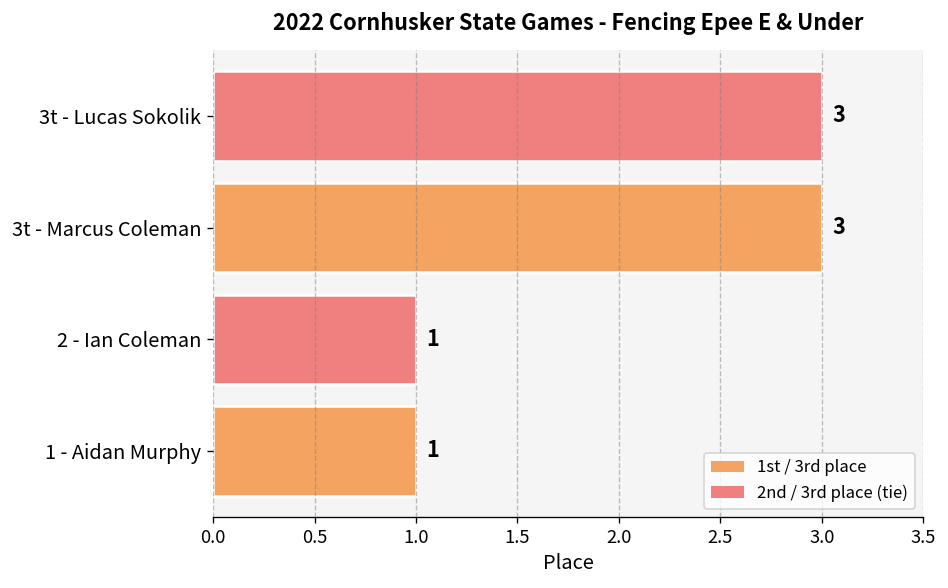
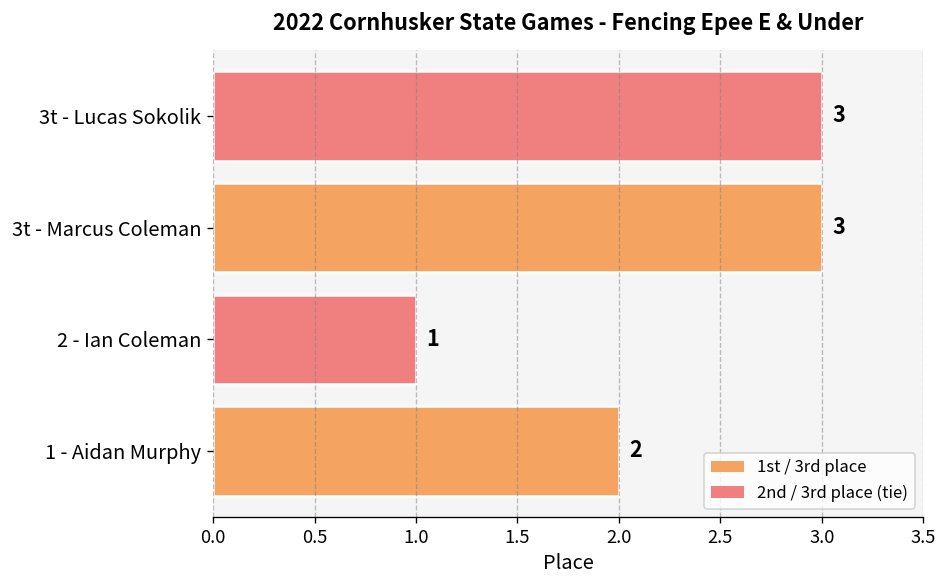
  {
    "3t - Lucas Sokolik": 3,
    "3t - Marcus Coleman": 3,
    "2 - Ian Coleman": 1,
-   "1 - Aidan Murphy": 1
+   "1 - Aidan Murphy": 2
  }
